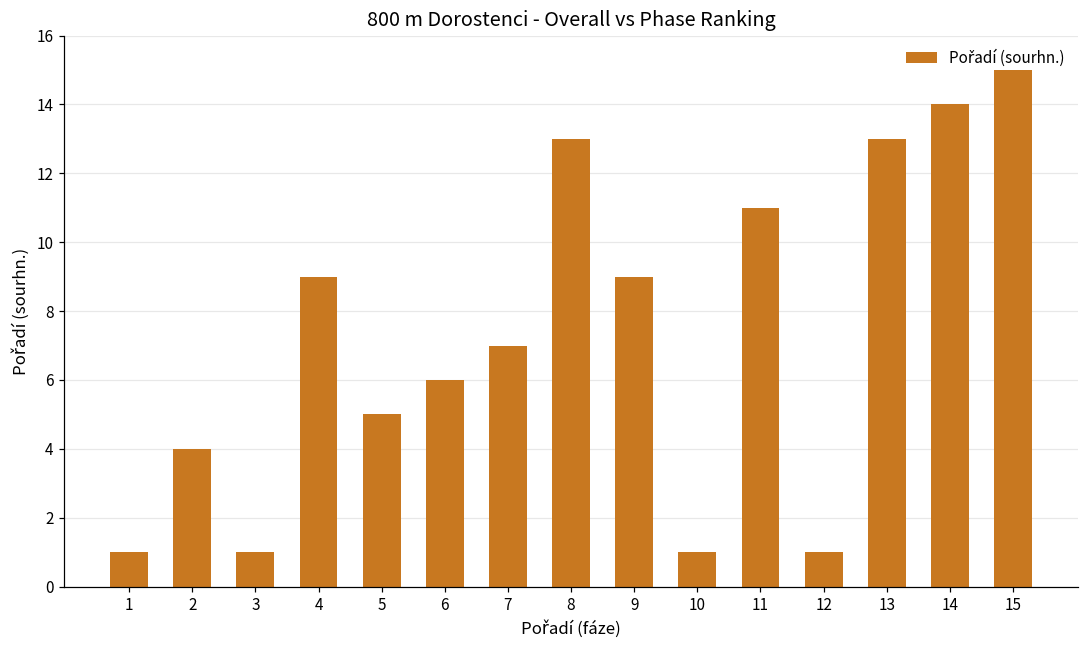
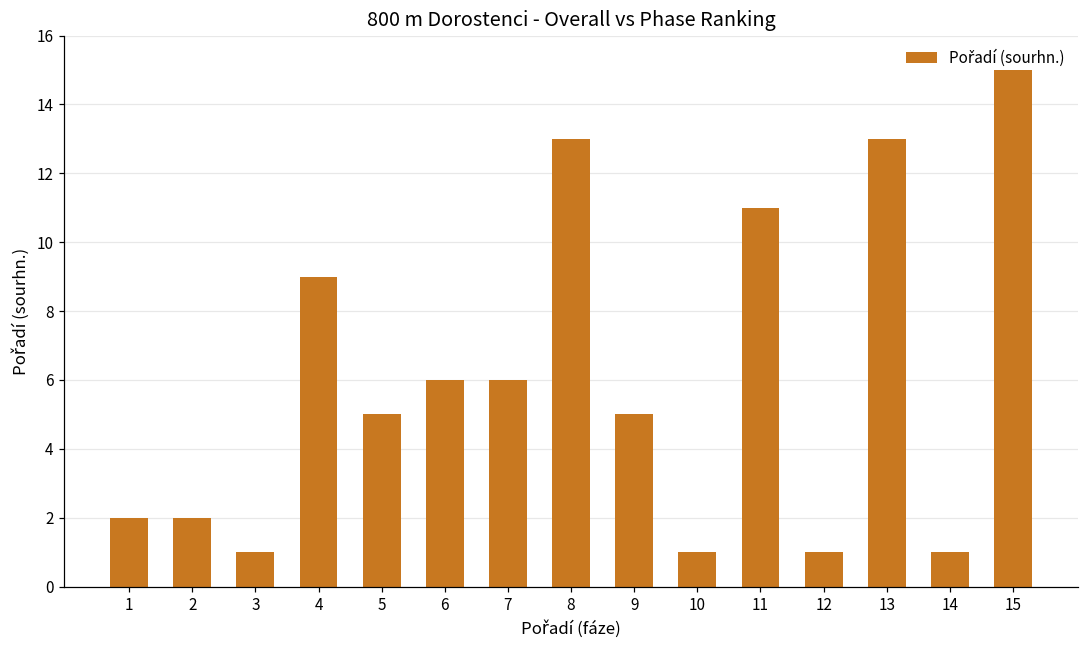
  {
-   "1": 1,
-   "2": 4,
+   "1": 2,
+   "2": 2,
    "3": 1,
    "4": 9,
    "5": 5,
    "6": 6,
-   "7": 7,
+   "7": 6,
    "8": 13,
-   "9": 9,
+   "9": 5,
    "10": 1,
    "11": 11,
    "12": 1,
    "13": 13,
-   "14": 14,
+   "14": 1,
    "15": 15
  }
